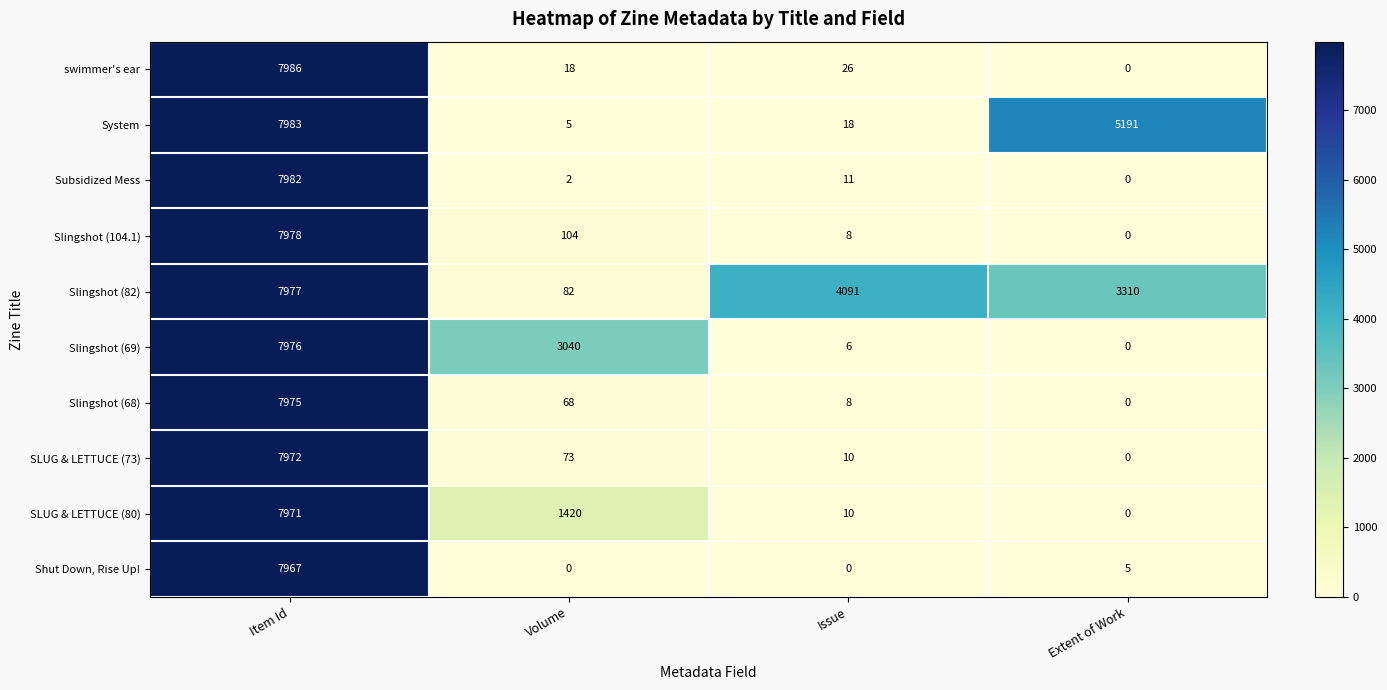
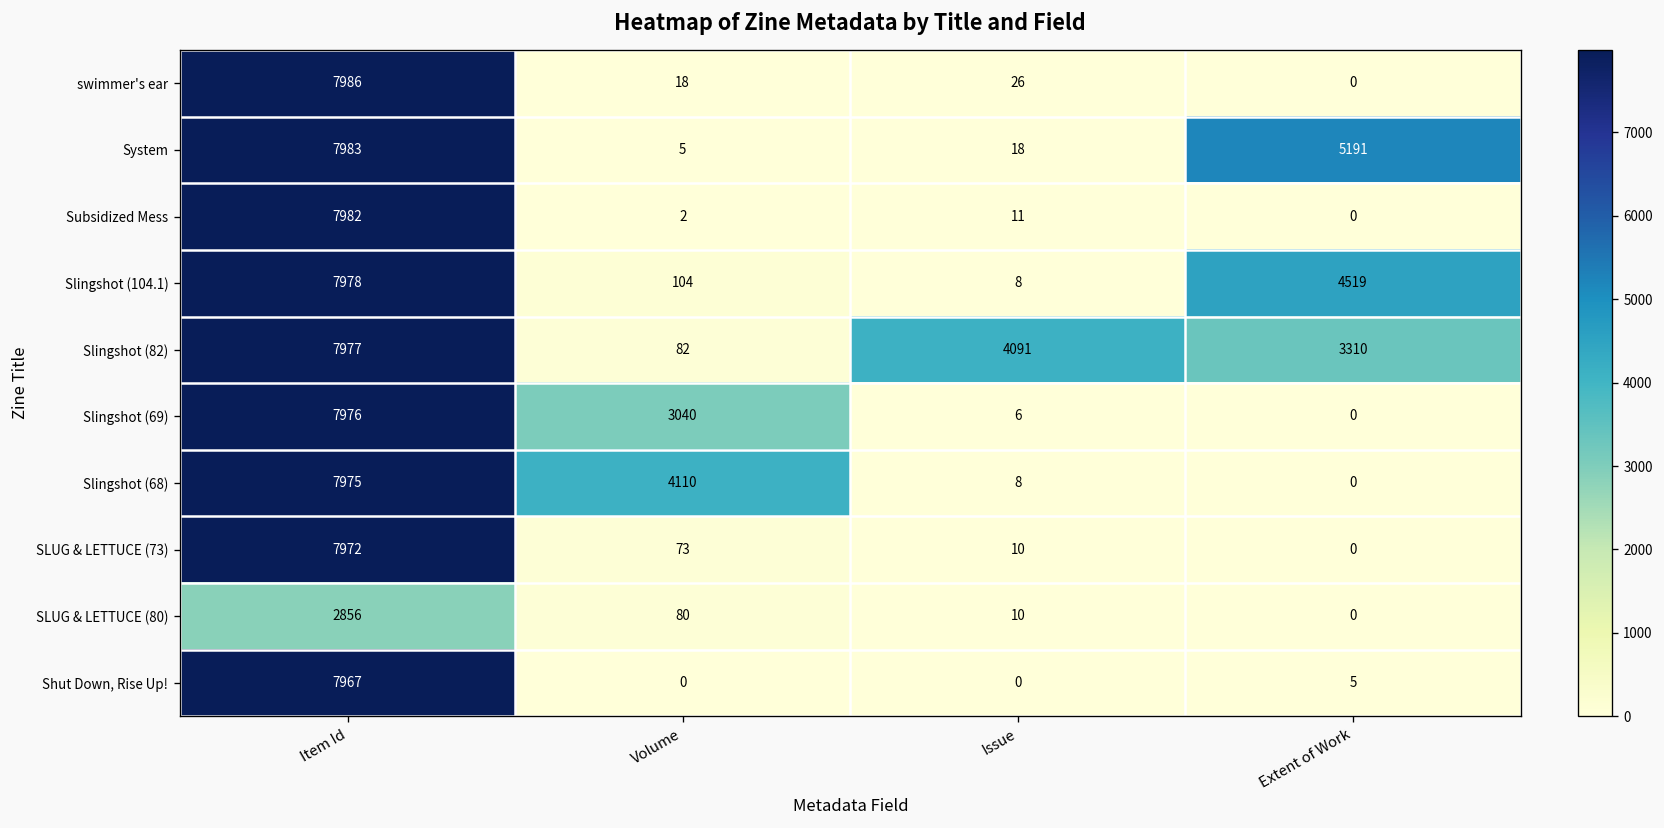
  {
    "swimmer's ear": {
      "Item Id": 7986,
      "Volume": 18,
      "Issue": 26,
      "Extent of Work": 0
    },
    "System": {
      "Item Id": 7983,
      "Volume": 5,
      "Issue": 18,
      "Extent of Work": 5191
    },
    "Subsidized Mess": {
      "Item Id": 7982,
      "Volume": 2,
      "Issue": 11,
      "Extent of Work": 0
    },
    "Slingshot (104.1)": {
      "Item Id": 7978,
      "Volume": 104,
      "Issue": 8,
-     "Extent of Work": 0
+     "Extent of Work": 4519
    },
    "Slingshot (82)": {
      "Item Id": 7977,
      "Volume": 82,
      "Issue": 4091,
      "Extent of Work": 3310
    },
    "Slingshot (69)": {
      "Item Id": 7976,
      "Volume": 3040,
      "Issue": 6,
      "Extent of Work": 0
    },
    "Slingshot (68)": {
      "Item Id": 7975,
-     "Volume": 68,
+     "Volume": 4110,
      "Issue": 8,
      "Extent of Work": 0
    },
    "SLUG & LETTUCE (73)": {
      "Item Id": 7972,
      "Volume": 73,
      "Issue": 10,
      "Extent of Work": 0
    },
    "SLUG & LETTUCE (80)": {
-     "Item Id": 7971,
-     "Volume": 1420,
+     "Item Id": 2856,
+     "Volume": 80,
      "Issue": 10,
      "Extent of Work": 0
    },
    "Shut Down, Rise Up!": {
      "Item Id": 7967,
      "Volume": 0,
      "Issue": 0,
      "Extent of Work": 5
    }
  }
